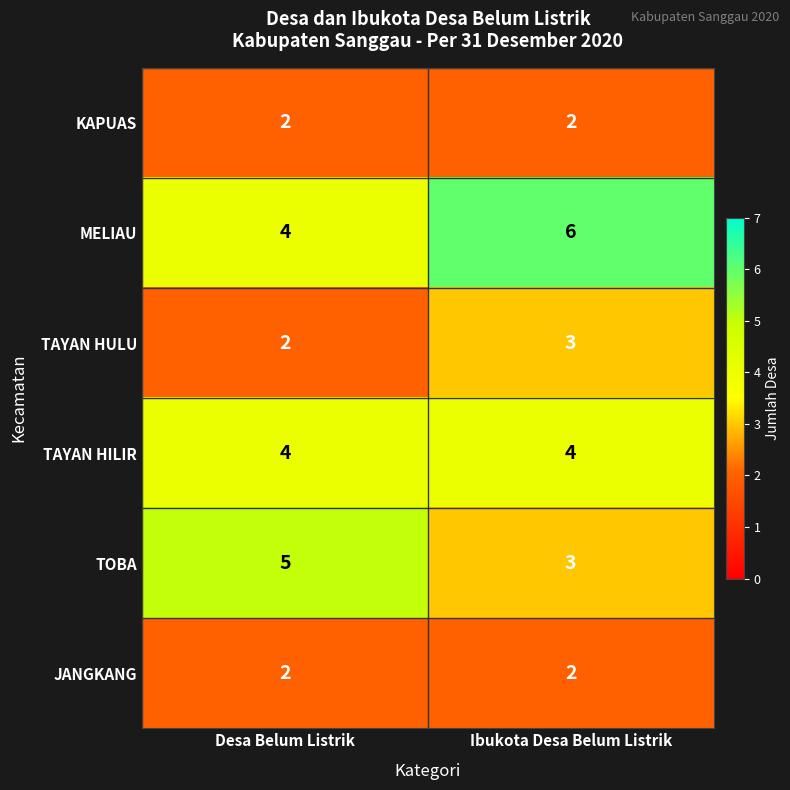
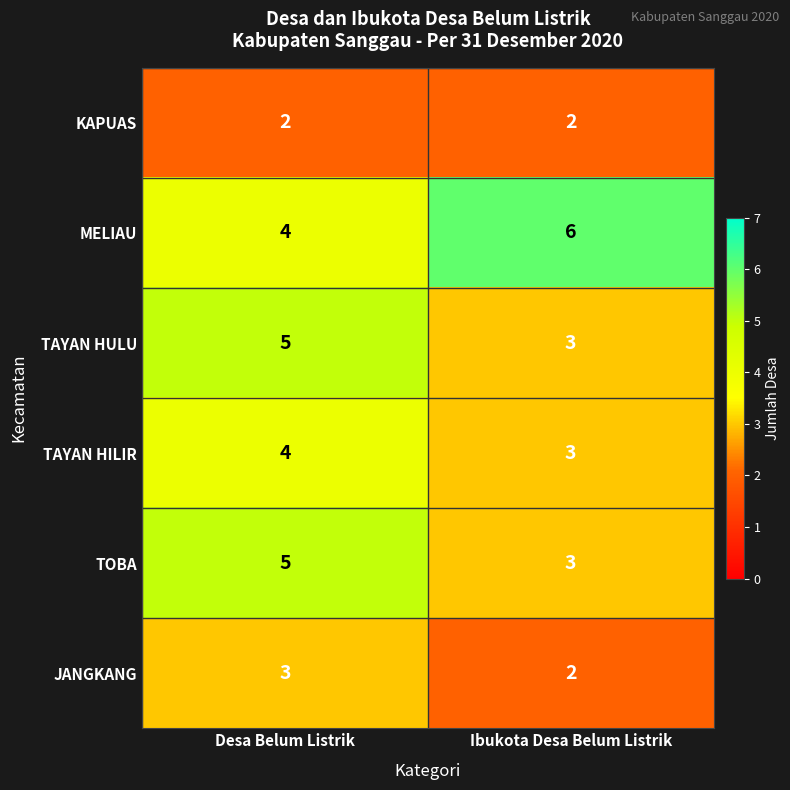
  {
    "KAPUAS": {
      "Desa Belum Listrik": 2,
      "Ibukota Desa Belum Listrik": 2
    },
    "MELIAU": {
      "Desa Belum Listrik": 4,
      "Ibukota Desa Belum Listrik": 6
    },
    "TAYAN HULU": {
-     "Desa Belum Listrik": 2,
+     "Desa Belum Listrik": 5,
      "Ibukota Desa Belum Listrik": 3
    },
    "TAYAN HILIR": {
      "Desa Belum Listrik": 4,
-     "Ibukota Desa Belum Listrik": 4
+     "Ibukota Desa Belum Listrik": 3
    },
    "TOBA": {
      "Desa Belum Listrik": 5,
      "Ibukota Desa Belum Listrik": 3
    },
    "JANGKANG": {
-     "Desa Belum Listrik": 2,
+     "Desa Belum Listrik": 3,
      "Ibukota Desa Belum Listrik": 2
    }
  }
